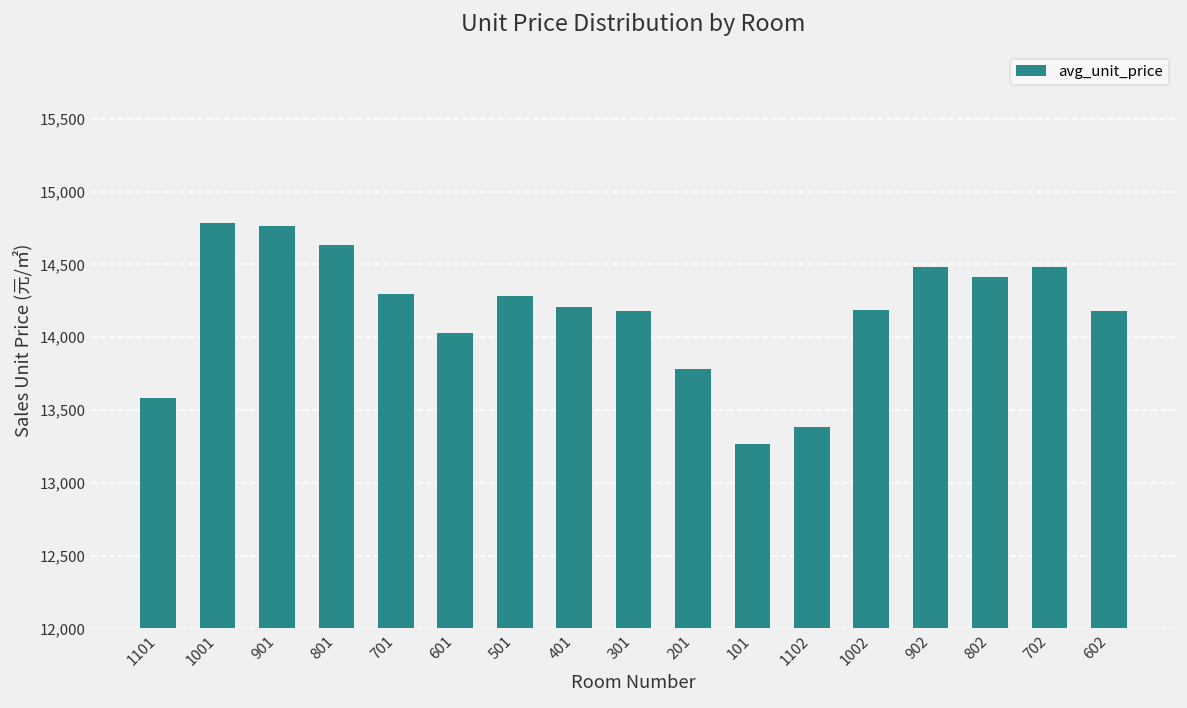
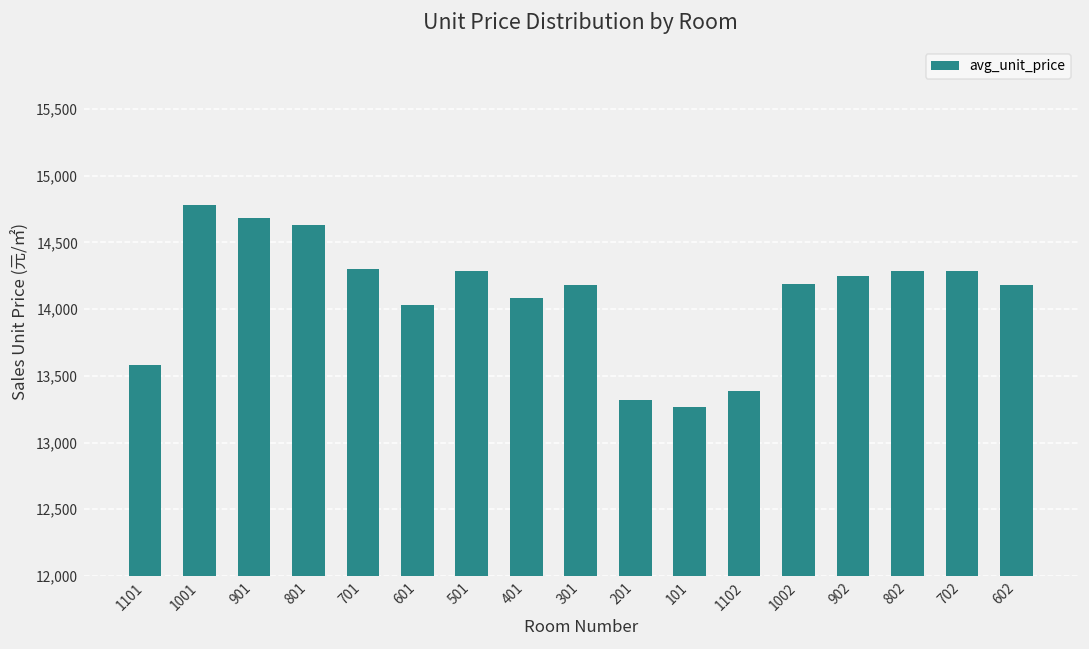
  {
    "1101": "13,580",
    "1001": "14,780",
-   "901": "14,770",
+   "901": "14,680",
    "801": "14,630",
    "701": "14,300",
    "601": "14,030",
    "501": "14,280",
-   "401": "14,210",
+   "401": "14,080",
    "301": "14,180",
-   "201": "13,780",
+   "201": "13,320",
    "101": "13,260",
    "1102": "13,380",
    "1002": "14,190",
-   "902": "14,480",
-   "802": "14,410",
-   "702": "14,480",
+   "902": "14,250",
+   "802": "14,280",
+   "702": "14,280",
    "602": "14,180"
  }
